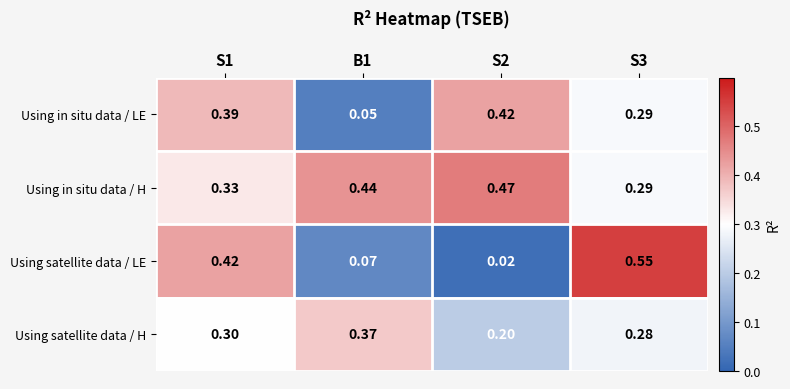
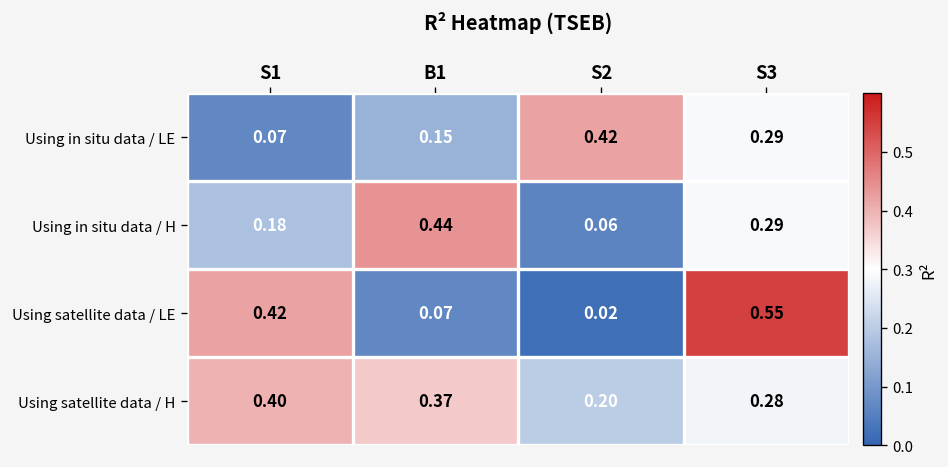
  {
    "Using in situ data / LE": {
-     "S1": 0.39,
-     "B1": 0.05,
+     "S1": 0.07,
+     "B1": 0.15,
      "S2": 0.42,
      "S3": 0.29
    },
    "Using in situ data / H": {
-     "S1": 0.33,
+     "S1": 0.18,
      "B1": 0.44,
-     "S2": 0.47,
+     "S2": 0.06,
      "S3": 0.29
    },
    "Using satellite data / LE": {
      "S1": 0.42,
      "B1": 0.07,
      "S2": 0.02,
      "S3": 0.55
    },
    "Using satellite data / H": {
-     "S1": 0.30,
+     "S1": 0.40,
      "B1": 0.37,
      "S2": 0.20,
      "S3": 0.28
    }
  }
